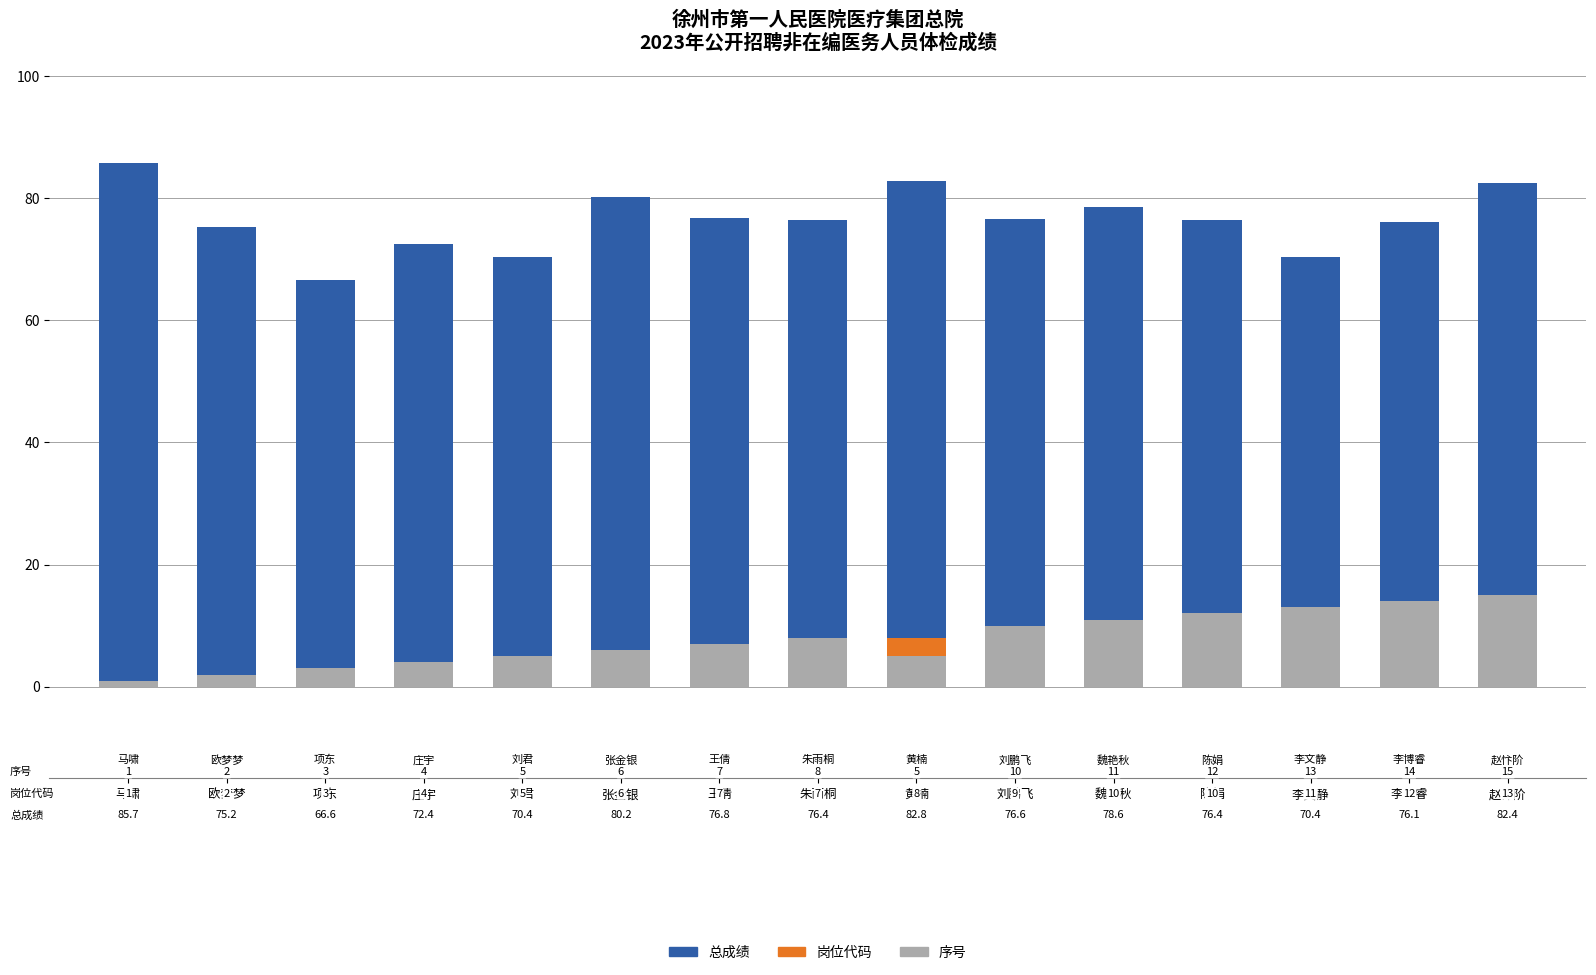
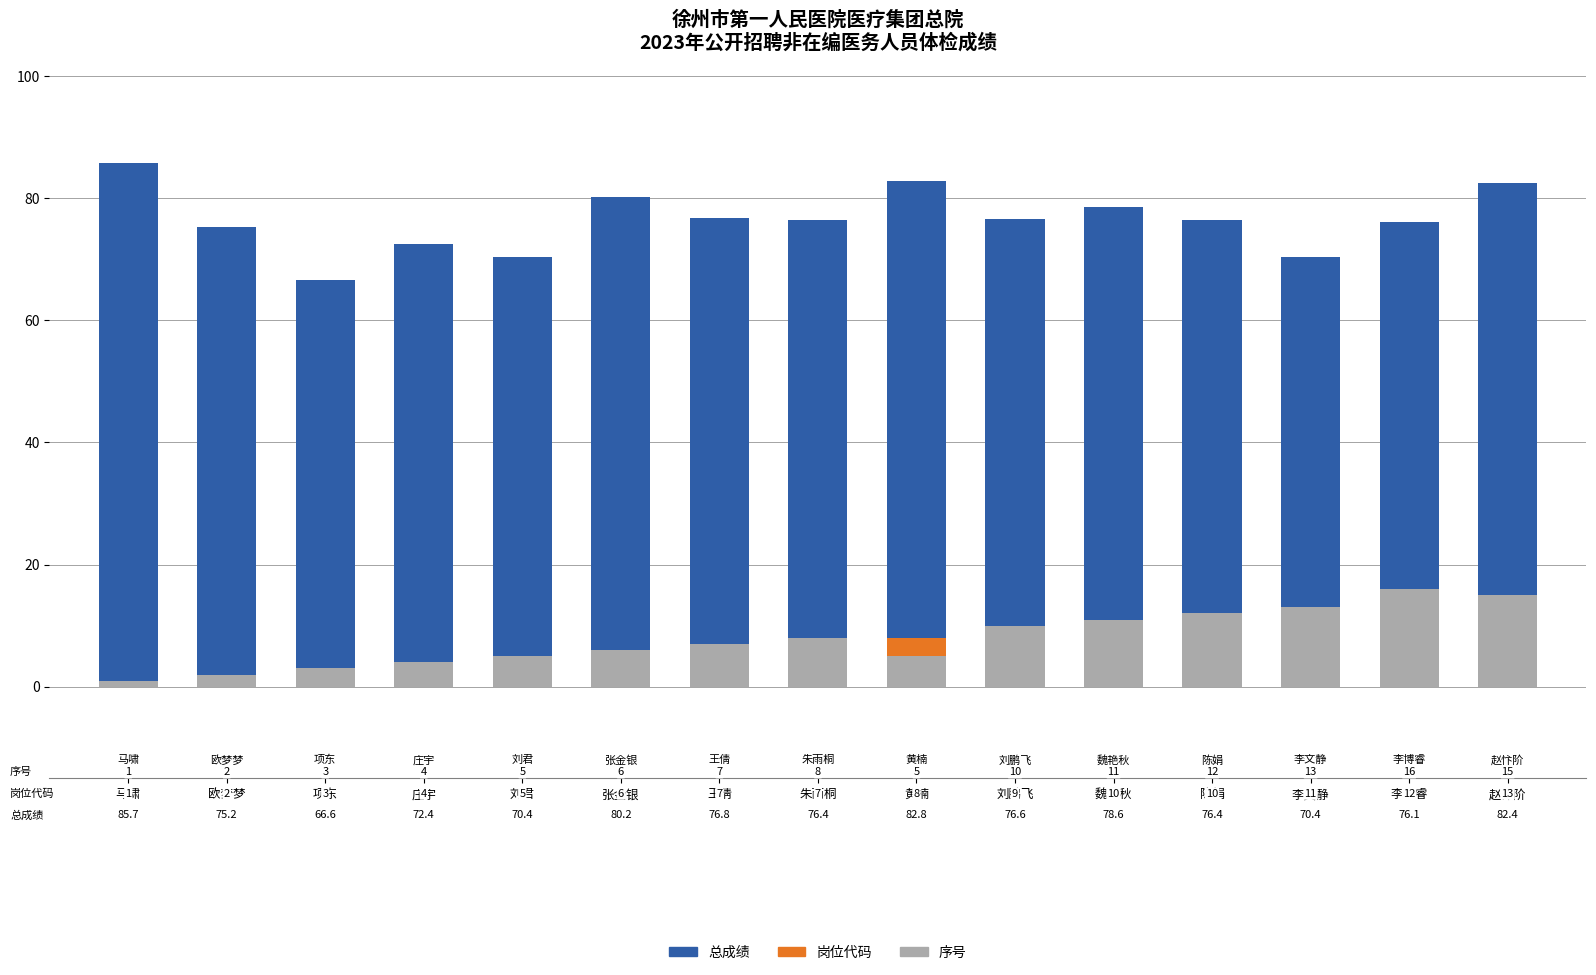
  {
    "总成绩": {
      "马啸": 86,
      "欧梦梦": 75,
      "项东": 67,
      "庄宇": 72,
      "刘君": 70,
      "张金银": 80,
      "王倩": 77,
      "朱雨桐": 76,
      "黄楠": 83,
      "刘鹏飞": 77,
      "魏艳秋": 79,
      "陈娟": 76,
      "李文静": 70,
      "李博睿": 76,
      "赵忭阶": 82
    },
    "序号": {
-     "李博睿": 14
+     "李博睿": 16
    }
  }
